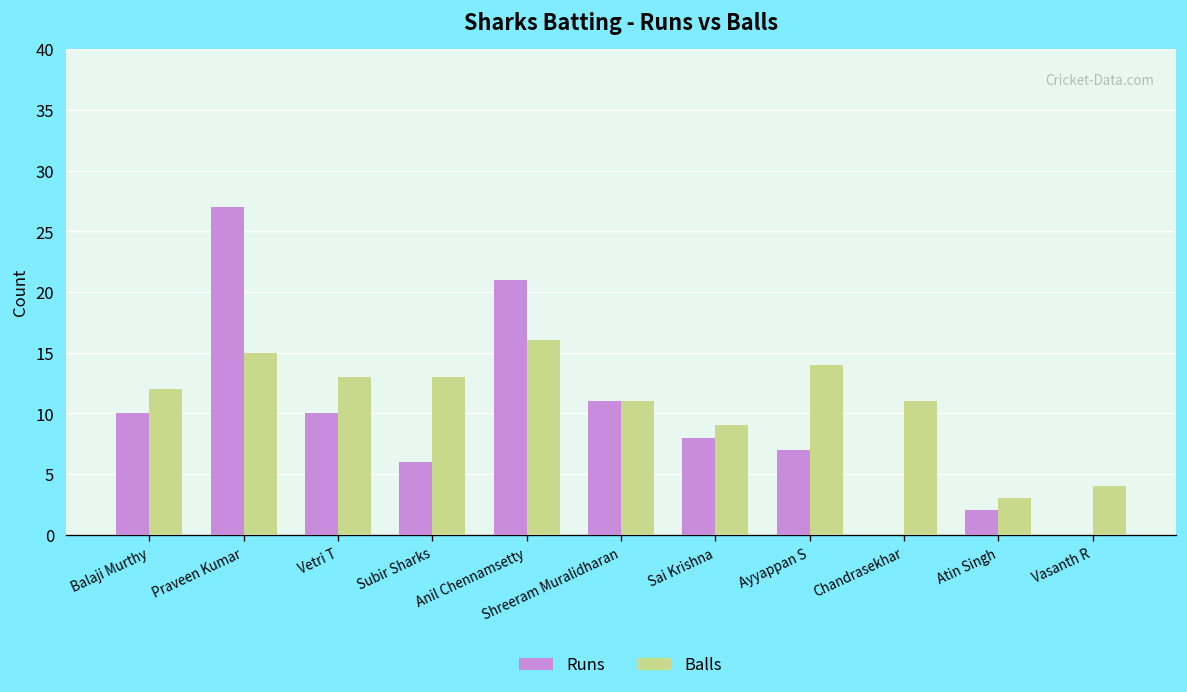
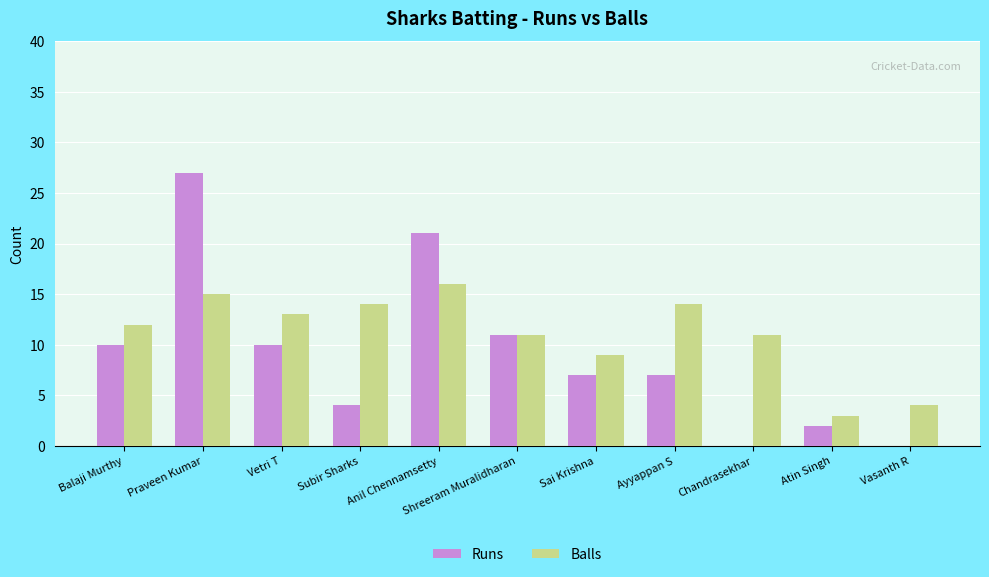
  {
    "Runs": {
      "Balaji Murthy": 10,
      "Praveen Kumar": 27,
      "Vetri T": 10,
-     "Subir Sharks": 6,
+     "Subir Sharks": 4,
      "Anil Chennamsetty": 21,
      "Shreeram Muralidharan": 11,
-     "Sai Krishna": 8,
+     "Sai Krishna": 7,
      "Ayyappan S": 7,
      "Chandrasekhar": 0,
      "Atin Singh": 2,
      "Vasanth R": 0
    },
    "Balls": {
      "Balaji Murthy": 12,
      "Praveen Kumar": 15,
      "Vetri T": 13,
-     "Subir Sharks": 13,
+     "Subir Sharks": 14,
      "Anil Chennamsetty": 16,
      "Shreeram Muralidharan": 11,
      "Sai Krishna": 9,
      "Ayyappan S": 14,
      "Chandrasekhar": 11,
      "Atin Singh": 3,
      "Vasanth R": 4
    }
  }
